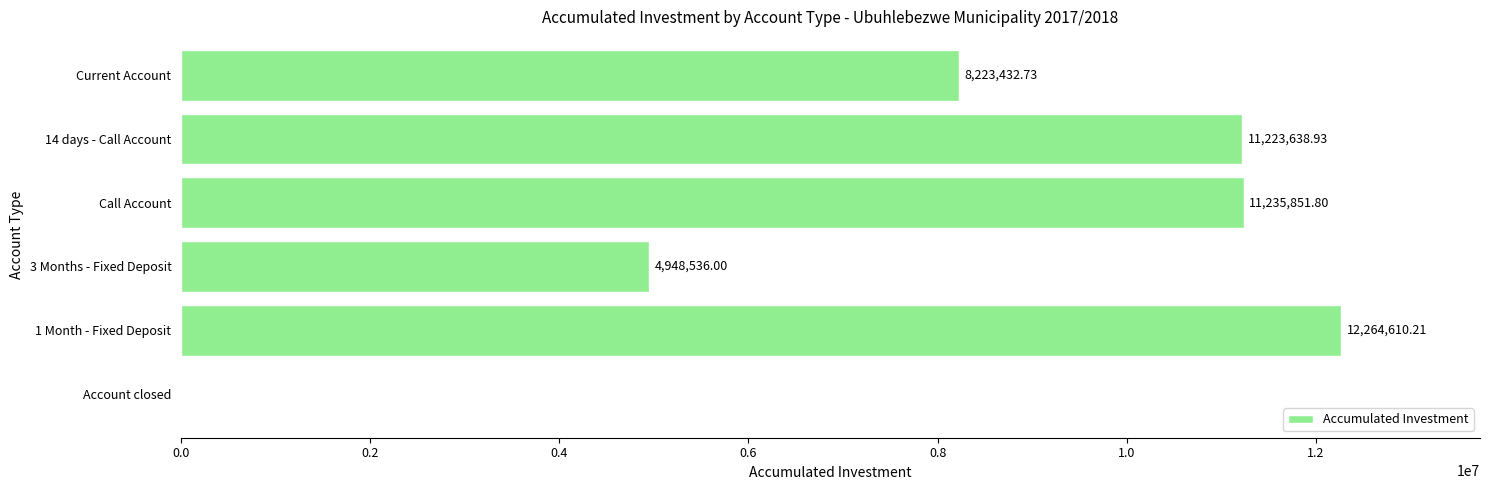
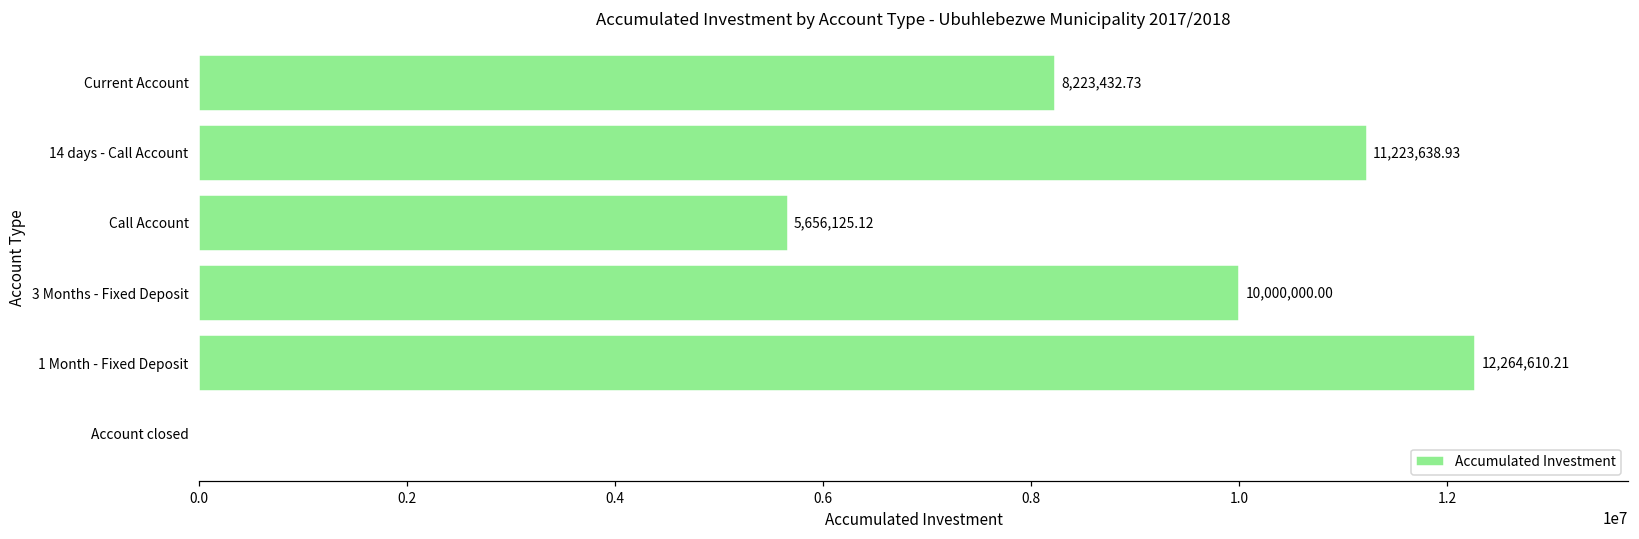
  {
    "Current Account": "8,223,432.73",
    "14 days - Call Account": "11,223,638.93",
-   "Call Account": "11,235,851.80",
-   "3 Months - Fixed Deposit": "4,948,536.00",
+   "Call Account": "5,656,125.12",
+   "3 Months - Fixed Deposit": "10,000,000.00",
    "1 Month - Fixed Deposit": "12,264,610.21"
  }
